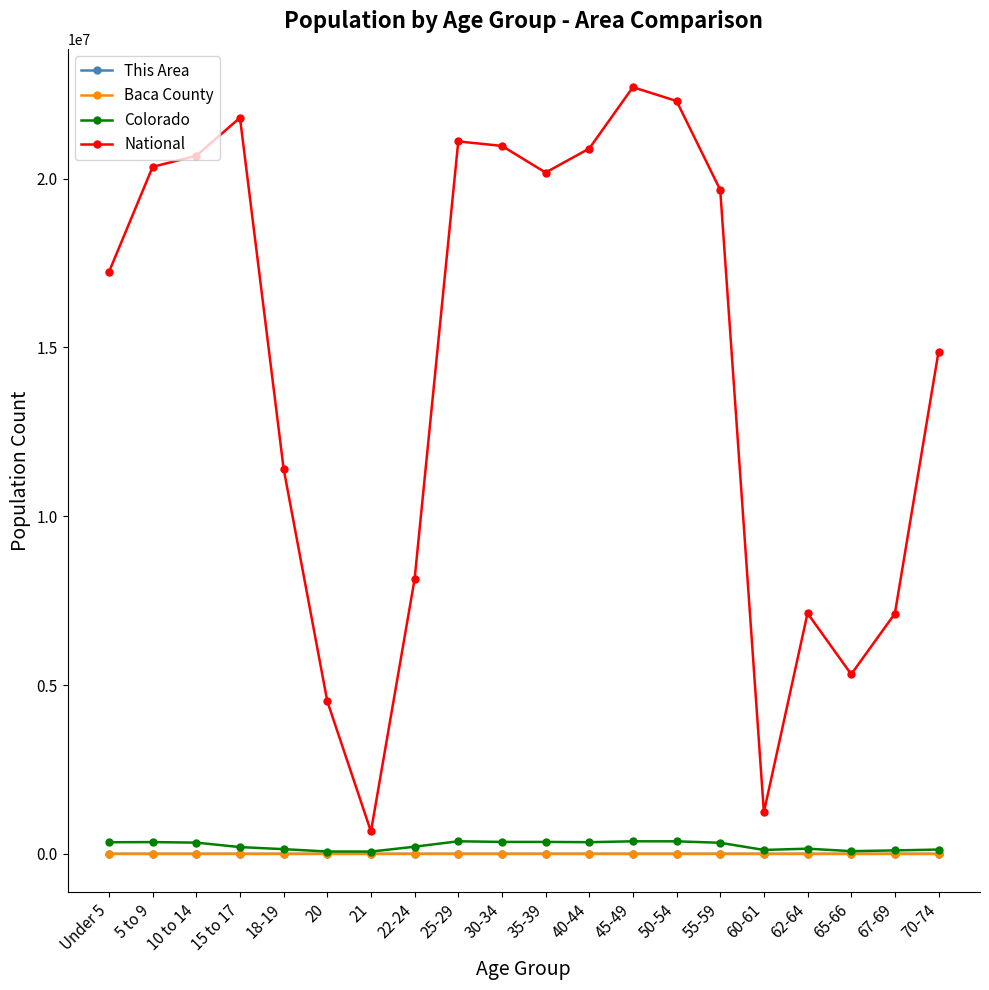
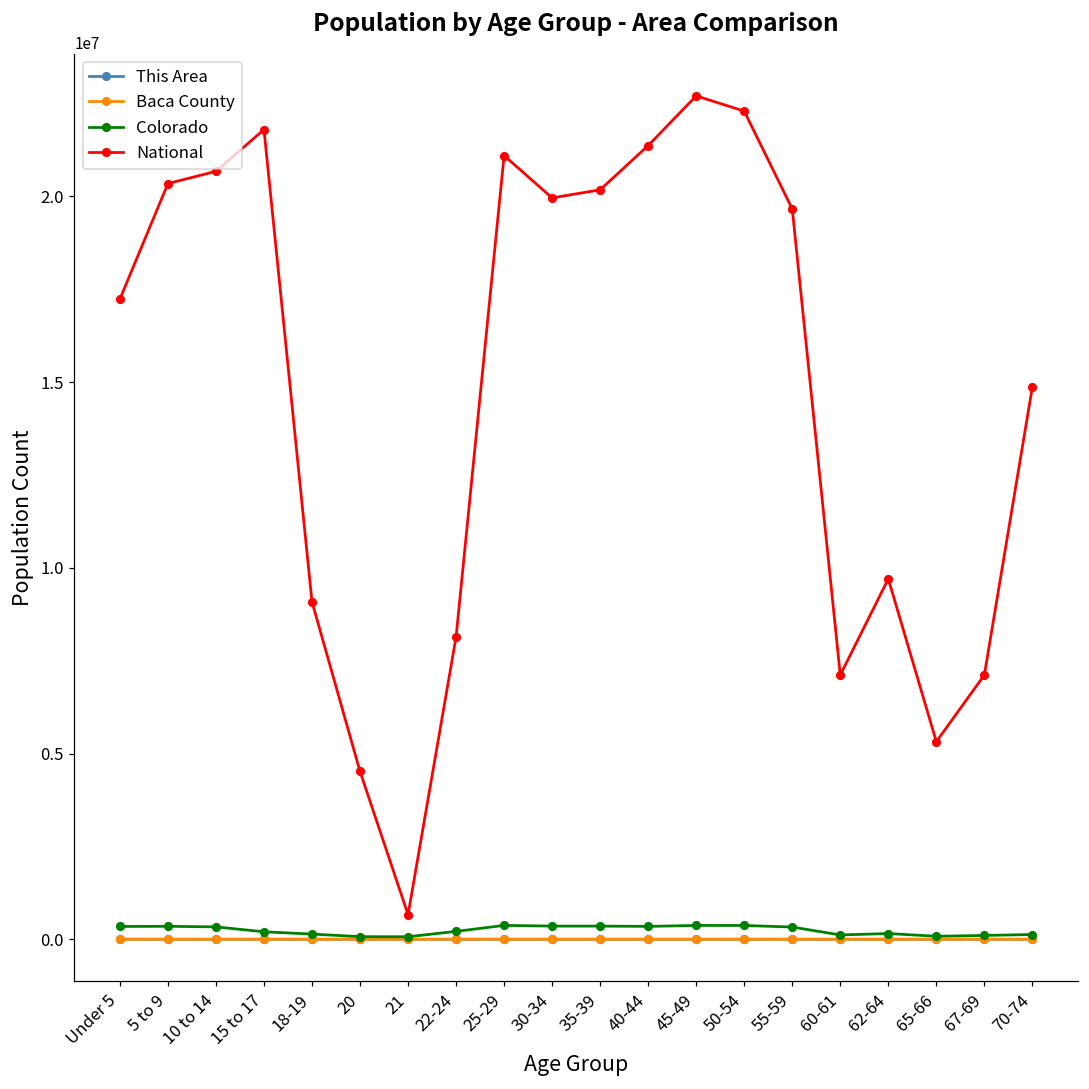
  {
    "Baca County": {
      "Under 5": 0,
      "5 to 9": 0,
      "10 to 14": 0,
      "15 to 17": 0,
      "18-19": 0,
      "22-24": 0,
      "25-29": 0,
      "30-34": 0,
      "35-39": 0,
      "40-44": 0,
      "45-49": 0,
      "50-54": 0,
      "55-59": 0,
      "60-61": 0,
      "62-64": 0,
      "65-66": 0,
      "67-69": 0,
      "70-74": 0
    },
    "Colorado": {
      "Under 5": 300000,
      "5 to 9": 300000,
      "10 to 14": 300000,
      "15 to 17": 200000,
      "18-19": 100000,
      "22-24": 200000,
      "25-29": 400000,
      "30-34": 400000,
      "35-39": 400000,
      "40-44": 300000,
      "45-49": 400000,
      "50-54": 400000,
      "55-59": 300000,
      "60-61": 100000,
      "62-64": 200000,
      "65-66": 100000,
      "67-69": 100000,
      "70-74": 100000
    },
    "National": {
      "Under 5": 17200000,
      "5 to 9": 20300000,
      "15 to 17": 21800000,
-     "18-19": 11400000,
+     "18-19": 9100000,
      "20": 4500000,
      "21": 700000,
      "22-24": 8100000,
      "25-29": 21100000,
-     "30-34": 21000000,
+     "30-34": 20000000,
      "35-39": 20200000,
-     "40-44": 20900000,
+     "40-44": 21400000,
      "45-49": 22700000,
      "50-54": 22300000,
      "55-59": 19700000,
-     "60-61": 1200000,
-     "62-64": 7100000,
+     "60-61": 7100000,
+     "62-64": 9700000,
      "65-66": 5300000,
      "67-69": 7100000,
      "70-74": 14900000
    }
  }
